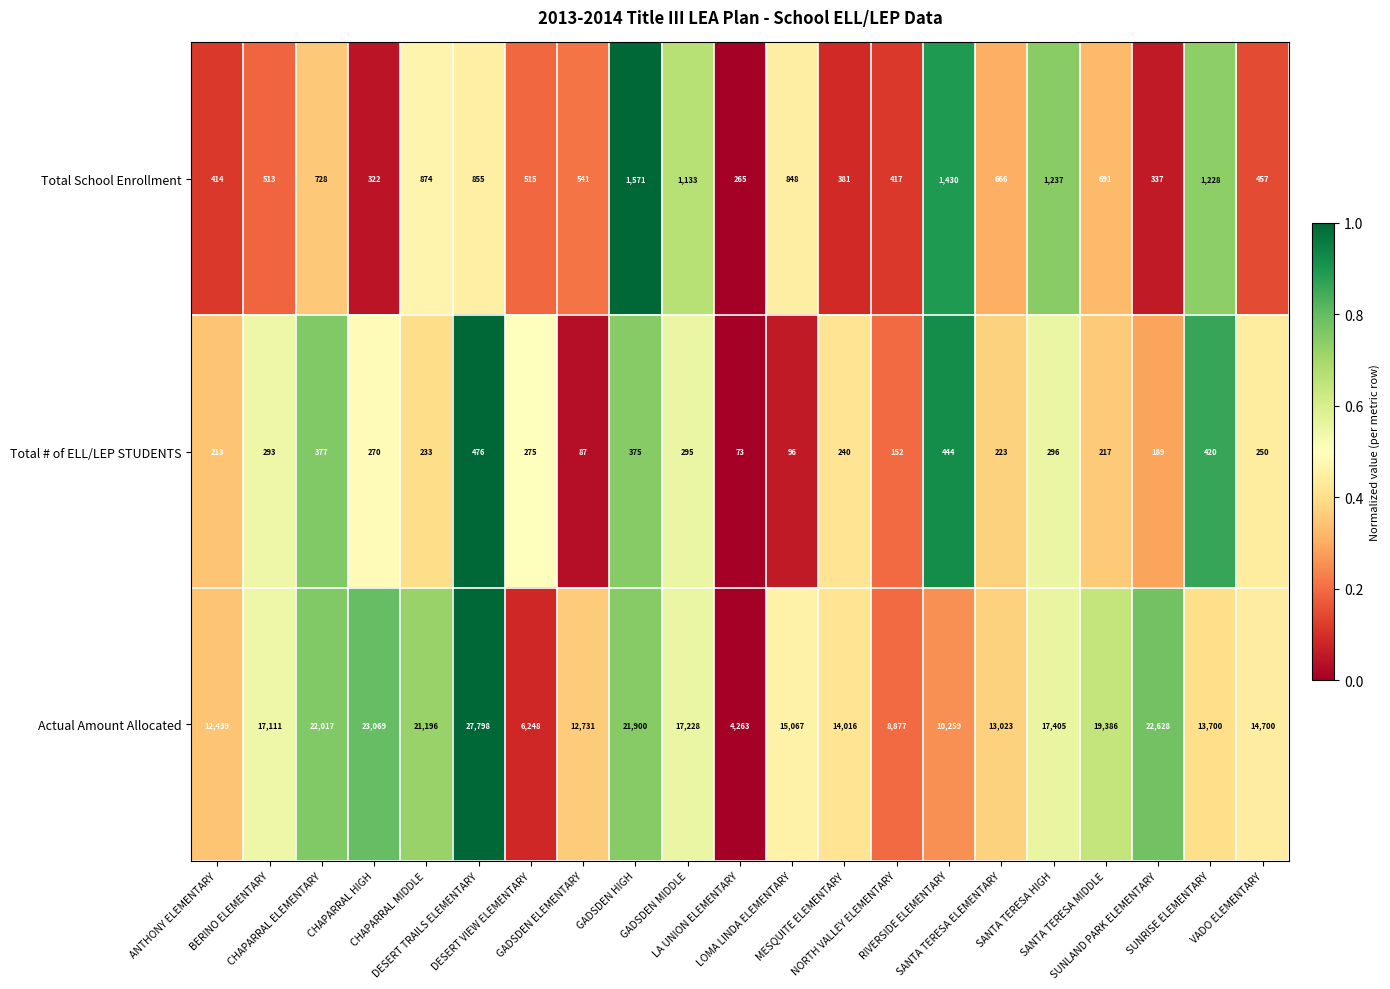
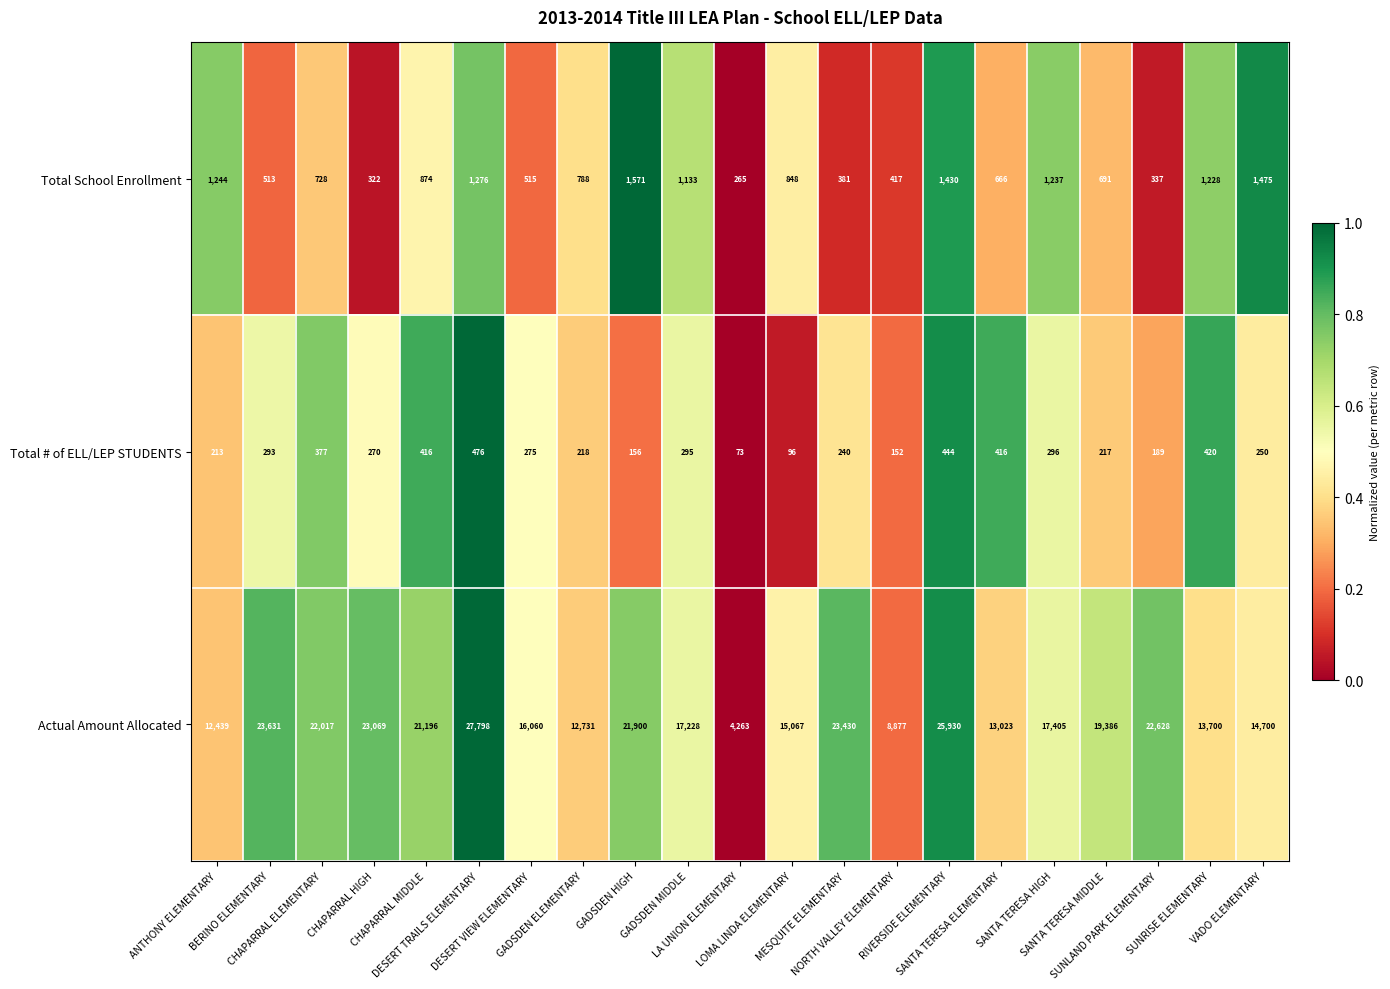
  {
    "Total School Enrollment": {
-     "ANTHONY ELEMENTARY": "414",
+     "ANTHONY ELEMENTARY": "1,244",
      "BERINO ELEMENTARY": "513",
      "CHAPARRAL ELEMENTARY": "728",
      "CHAPARRAL HIGH": "322",
      "CHAPARRAL MIDDLE": "874",
-     "DESERT TRAILS ELEMENTARY": "855",
+     "DESERT TRAILS ELEMENTARY": "1,276",
      "DESERT VIEW ELEMENTARY": "515",
-     "GADSDEN ELEMENTARY": "541",
+     "GADSDEN ELEMENTARY": "788",
      "GADSDEN HIGH": "1,571",
      "GADSDEN MIDDLE": "1,133",
      "LA UNION ELEMENTARY": "265",
      "LOMA LINDA ELEMENTARY": "848",
      "MESQUITE ELEMENTARY": "381",
      "NORTH VALLEY ELEMENTARY": "417",
      "RIVERSIDE ELEMENTARY": "1,430",
      "SANTA TERESA ELEMENTARY": "666",
      "SANTA TERESA HIGH": "1,237",
      "SANTA TERESA MIDDLE": "691",
      "SUNLAND PARK ELEMENTARY": "337",
      "SUNRISE ELEMENTARY": "1,228",
-     "VADO ELEMENTARY": "457"
+     "VADO ELEMENTARY": "1,475"
    },
    "Total # of ELL/LEP STUDENTS": {
      "ANTHONY ELEMENTARY": "213",
      "BERINO ELEMENTARY": "293",
      "CHAPARRAL ELEMENTARY": "377",
      "CHAPARRAL HIGH": "270",
-     "CHAPARRAL MIDDLE": "233",
+     "CHAPARRAL MIDDLE": "416",
      "DESERT TRAILS ELEMENTARY": "476",
      "DESERT VIEW ELEMENTARY": "275",
-     "GADSDEN ELEMENTARY": "87",
-     "GADSDEN HIGH": "375",
+     "GADSDEN ELEMENTARY": "218",
+     "GADSDEN HIGH": "156",
      "GADSDEN MIDDLE": "295",
      "LA UNION ELEMENTARY": "73",
      "LOMA LINDA ELEMENTARY": "96",
      "MESQUITE ELEMENTARY": "240",
      "NORTH VALLEY ELEMENTARY": "152",
      "RIVERSIDE ELEMENTARY": "444",
-     "SANTA TERESA ELEMENTARY": "223",
+     "SANTA TERESA ELEMENTARY": "416",
      "SANTA TERESA HIGH": "296",
      "SANTA TERESA MIDDLE": "217",
      "SUNLAND PARK ELEMENTARY": "189",
      "SUNRISE ELEMENTARY": "420",
      "VADO ELEMENTARY": "250"
    },
    "Actual Amount Allocated": {
      "ANTHONY ELEMENTARY": "12,439",
-     "BERINO ELEMENTARY": "17,111",
+     "BERINO ELEMENTARY": "23,631",
      "CHAPARRAL ELEMENTARY": "22,017",
      "CHAPARRAL HIGH": "23,069",
      "CHAPARRAL MIDDLE": "21,196",
      "DESERT TRAILS ELEMENTARY": "27,798",
-     "DESERT VIEW ELEMENTARY": "6,248",
+     "DESERT VIEW ELEMENTARY": "16,060",
      "GADSDEN ELEMENTARY": "12,731",
      "GADSDEN HIGH": "21,900",
      "GADSDEN MIDDLE": "17,228",
      "LA UNION ELEMENTARY": "4,263",
      "LOMA LINDA ELEMENTARY": "15,067",
-     "MESQUITE ELEMENTARY": "14,016",
+     "MESQUITE ELEMENTARY": "23,430",
      "NORTH VALLEY ELEMENTARY": "8,877",
-     "RIVERSIDE ELEMENTARY": "10,259",
+     "RIVERSIDE ELEMENTARY": "25,930",
      "SANTA TERESA ELEMENTARY": "13,023",
      "SANTA TERESA HIGH": "17,405",
      "SANTA TERESA MIDDLE": "19,386",
      "SUNLAND PARK ELEMENTARY": "22,628",
      "SUNRISE ELEMENTARY": "13,700",
      "VADO ELEMENTARY": "14,700"
    }
  }
